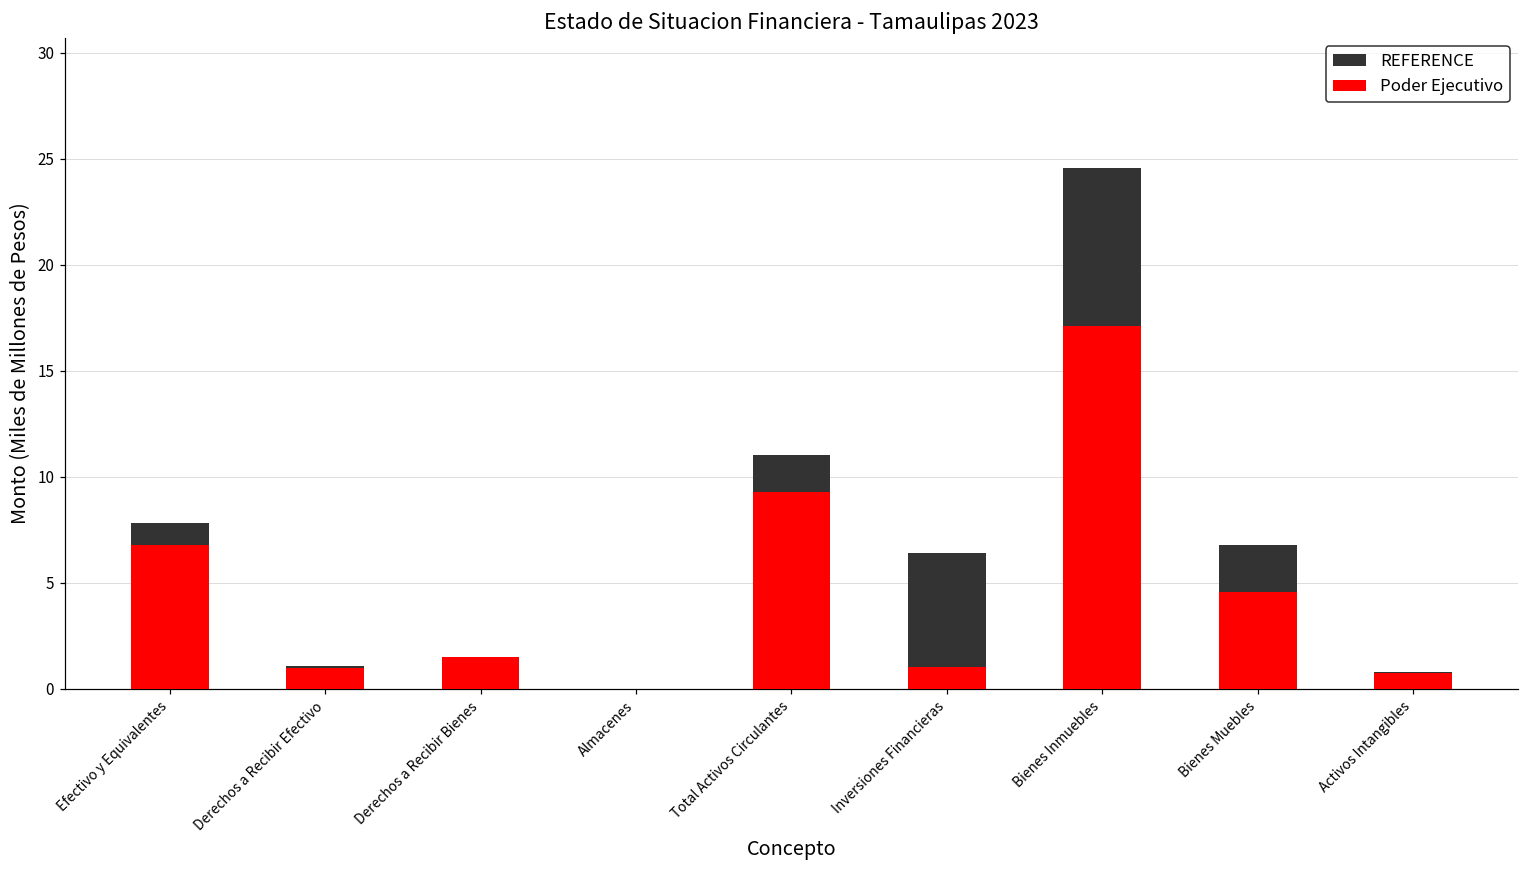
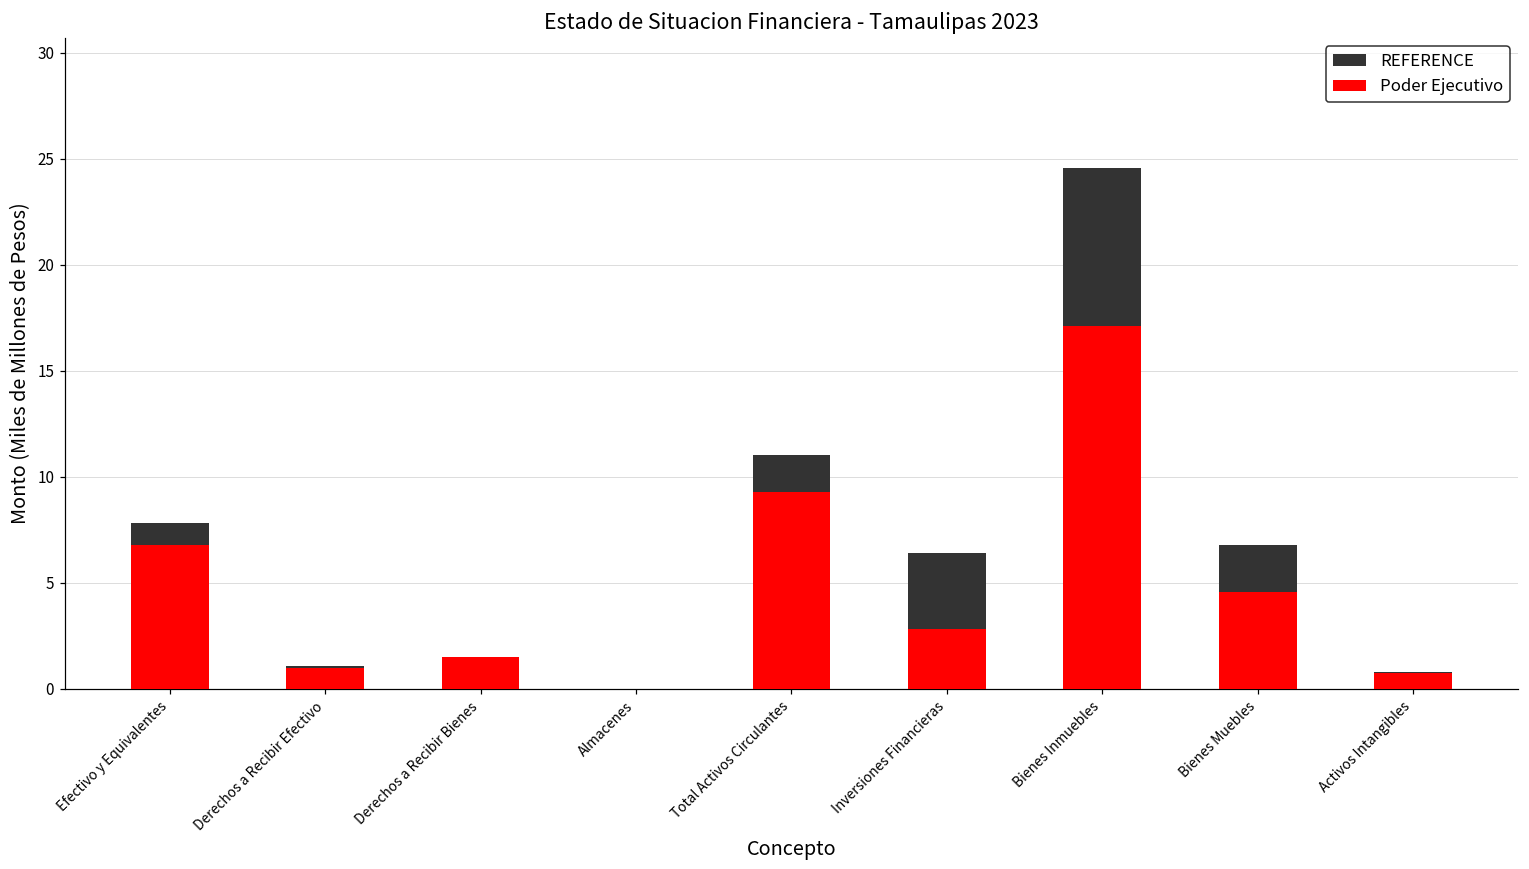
  {
    "REFERENCE": {
      "Efectivo y Equivalentes": 7.8,
      "Derechos a Recibir Efectivo": 1.1,
      "Total Activos Circulantes": 11.0,
      "Inversiones Financieras": 6.4,
      "Bienes Inmuebles": 24.6,
      "Bienes Muebles": 6.8,
      "Activos Intangibles": 0.8
    },
    "Poder Ejecutivo": {
      "Derechos a Recibir Bienes": 1.5,
      "Almacenes": 0.0,
-     "Inversiones Financieras": 1.0,
+     "Inversiones Financieras": 2.8,
      "Activos Intangibles": 0.7
    }
  }
